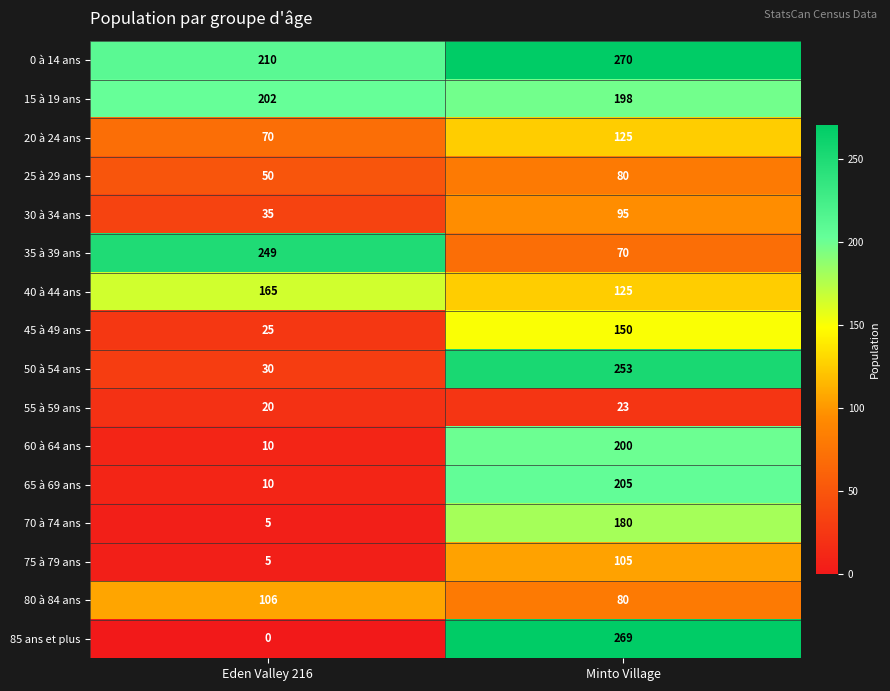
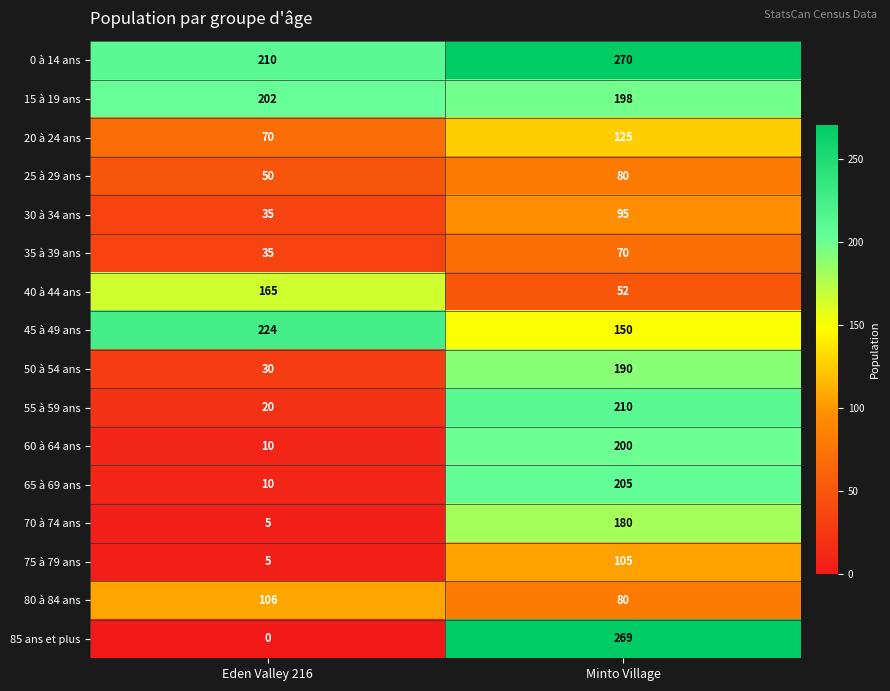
  {
    "0 à 14 ans": {
      "Eden Valley 216": 210,
      "Minto Village": 270
    },
    "15 à 19 ans": {
      "Eden Valley 216": 202,
      "Minto Village": 198
    },
    "20 à 24 ans": {
      "Eden Valley 216": 70,
      "Minto Village": 125
    },
    "25 à 29 ans": {
      "Eden Valley 216": 50,
      "Minto Village": 80
    },
    "30 à 34 ans": {
      "Eden Valley 216": 35,
      "Minto Village": 95
    },
    "35 à 39 ans": {
-     "Eden Valley 216": 249,
+     "Eden Valley 216": 35,
      "Minto Village": 70
    },
    "40 à 44 ans": {
      "Eden Valley 216": 165,
-     "Minto Village": 125
+     "Minto Village": 52
    },
    "45 à 49 ans": {
-     "Eden Valley 216": 25,
+     "Eden Valley 216": 224,
      "Minto Village": 150
    },
    "50 à 54 ans": {
      "Eden Valley 216": 30,
-     "Minto Village": 253
+     "Minto Village": 190
    },
    "55 à 59 ans": {
      "Eden Valley 216": 20,
-     "Minto Village": 23
+     "Minto Village": 210
    },
    "60 à 64 ans": {
      "Eden Valley 216": 10,
      "Minto Village": 200
    },
    "65 à 69 ans": {
      "Eden Valley 216": 10,
      "Minto Village": 205
    },
    "70 à 74 ans": {
      "Eden Valley 216": 5,
      "Minto Village": 180
    },
    "75 à 79 ans": {
      "Eden Valley 216": 5,
      "Minto Village": 105
    },
    "80 à 84 ans": {
      "Eden Valley 216": 106,
      "Minto Village": 80
    },
    "85 ans et plus": {
      "Eden Valley 216": 0,
      "Minto Village": 269
    }
  }
